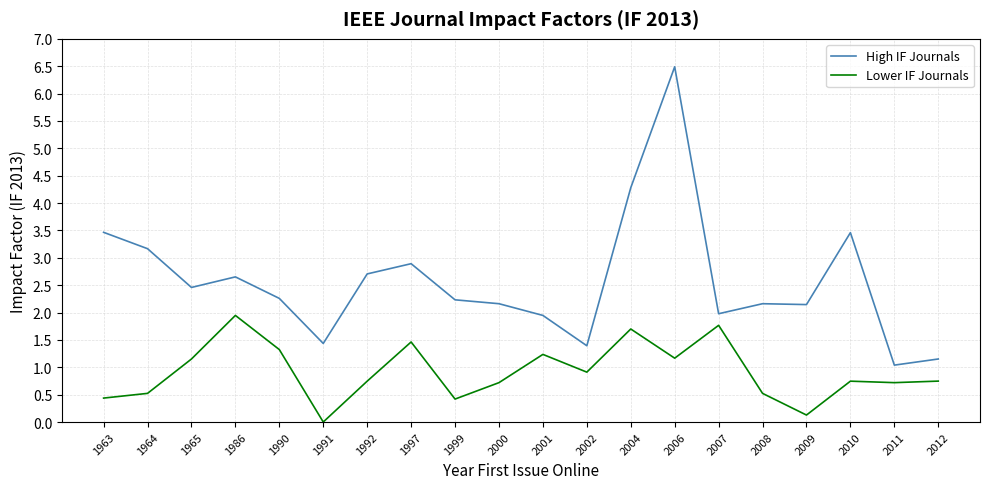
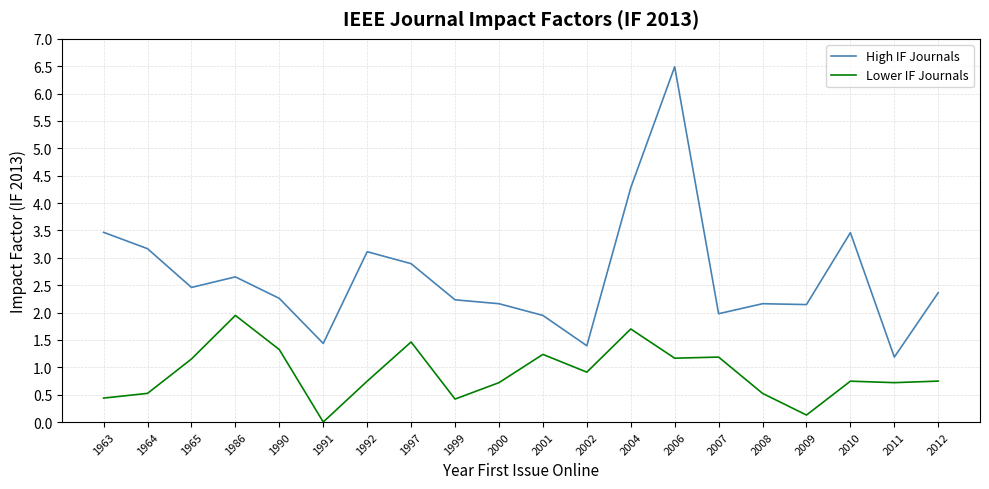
  {
    "High IF Journals": {
      "1963": 3.5,
      "1964": 3.2,
      "1965": 2.5,
      "1986": 2.7,
      "1990": 2.3,
      "1991": 1.4,
-     "1992": 2.7,
+     "1992": 3.1,
      "1997": 2.9,
      "1999": 2.2,
      "2000": 2.2,
      "2001": 1.9,
      "2002": 1.4,
      "2004": 4.3,
      "2006": 6.5,
      "2007": 2.0,
      "2008": 2.2,
      "2009": 2.1,
      "2010": 3.5,
-     "2011": 1.0,
-     "2012": 1.2
+     "2011": 1.2,
+     "2012": 2.4
    },
    "Lower IF Journals": {
      "1963": 0.4,
      "1964": 0.5,
      "1965": 1.2,
      "1986": 1.9,
      "1990": 1.3,
      "1991": 0.0,
      "1992": 0.7,
      "1997": 1.5,
      "1999": 0.4,
      "2000": 0.7,
      "2001": 1.2,
      "2002": 0.9,
      "2004": 1.7,
      "2006": 1.2,
-     "2007": 1.8,
+     "2007": 1.2,
      "2008": 0.5,
      "2009": 0.1,
      "2010": 0.7,
      "2011": 0.7,
      "2012": 0.7
    }
  }
